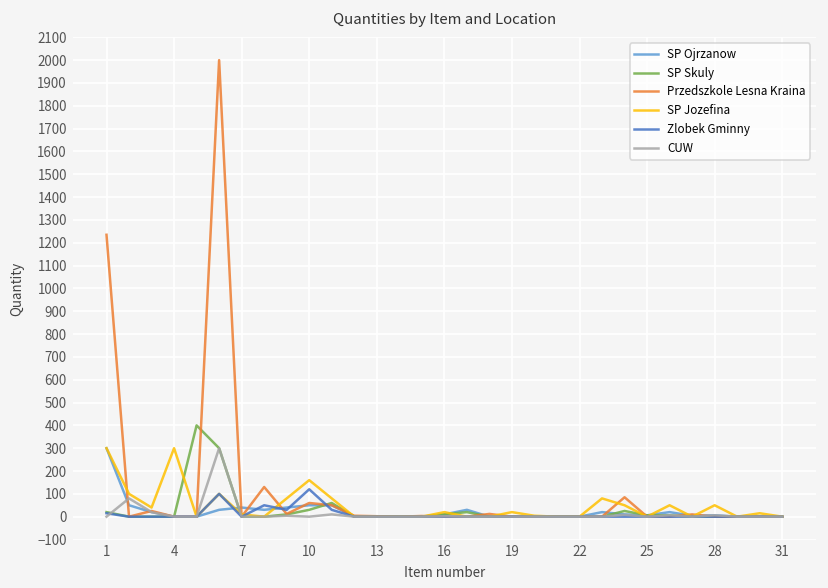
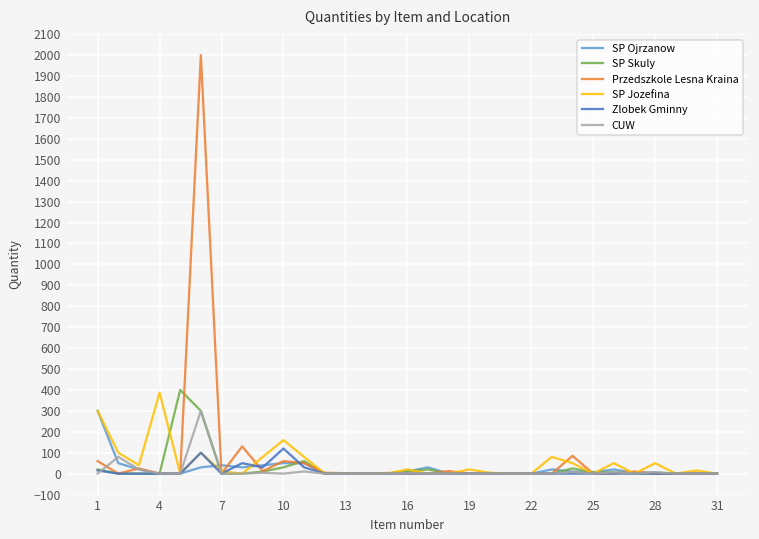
  {
    "SP Skuly": {
      "10": 30
    },
    "Przedszkole Lesna Kraina": {
-     "1": 1240
+     "1": 60
    },
    "SP Jozefina": {
-     "4": 300,
+     "4": 390,
      "10": 160,
      "19": 20,
      "28": 50
    },
    "CUW": {
      "1": 0,
      "10": 0
    }
  }
